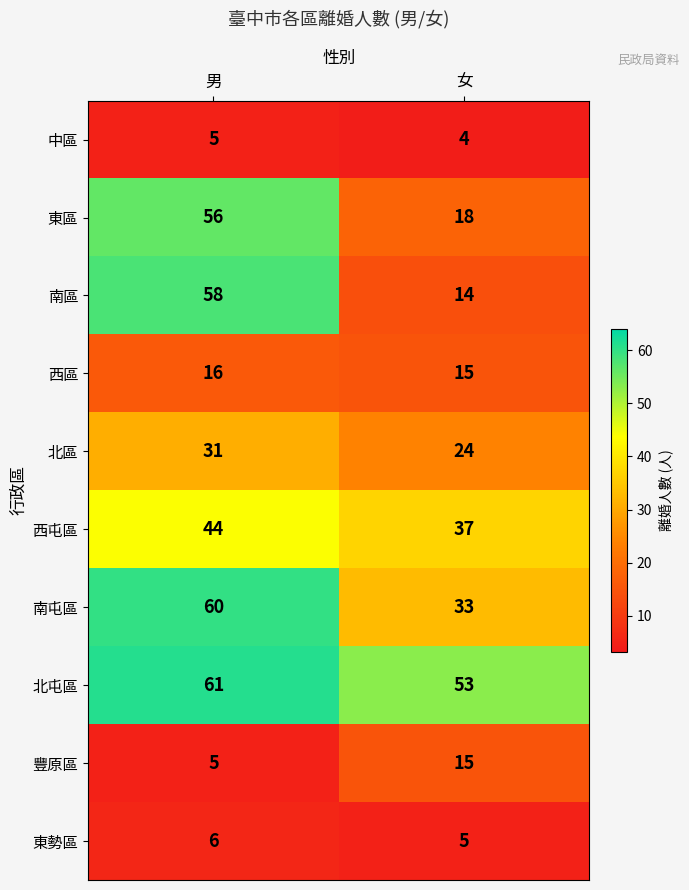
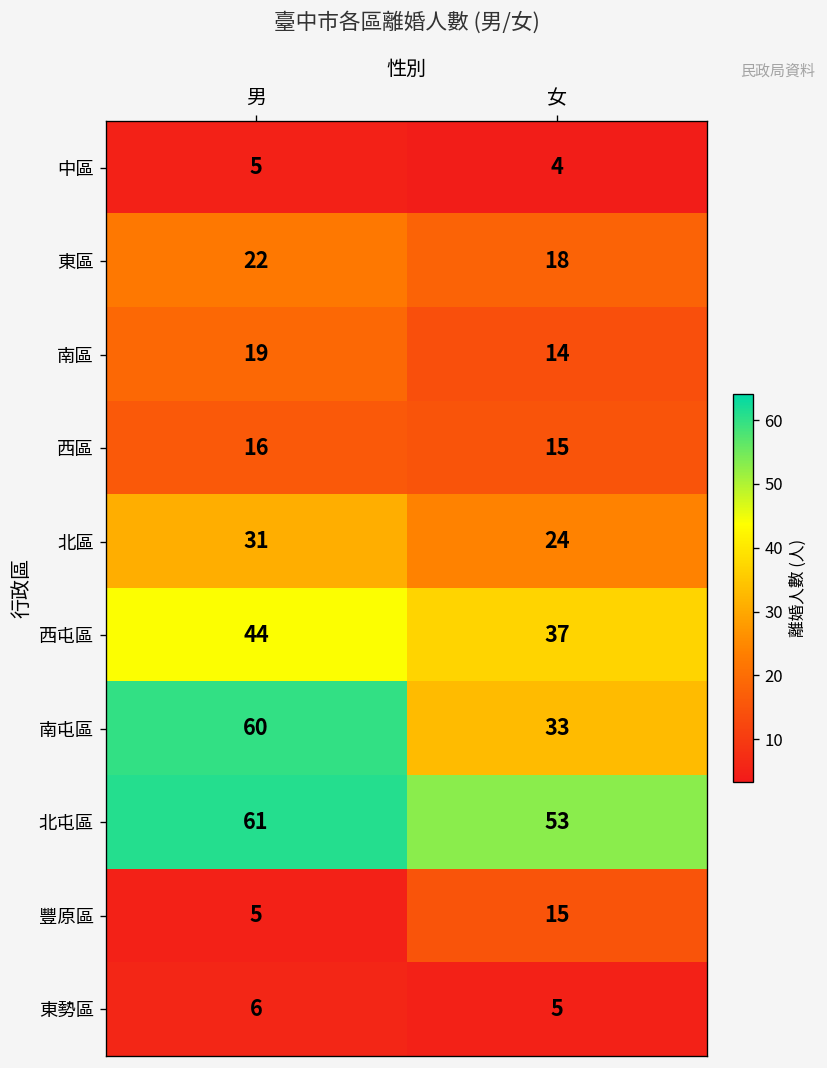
  {
    "中區": {
      "男": 5,
      "女": 4
    },
    "東區": {
-     "男": 56,
+     "男": 22,
      "女": 18
    },
    "南區": {
-     "男": 58,
+     "男": 19,
      "女": 14
    },
    "西區": {
      "男": 16,
      "女": 15
    },
    "北區": {
      "男": 31,
      "女": 24
    },
    "西屯區": {
      "男": 44,
      "女": 37
    },
    "南屯區": {
      "男": 60,
      "女": 33
    },
    "北屯區": {
      "男": 61,
      "女": 53
    },
    "豐原區": {
      "男": 5,
      "女": 15
    },
    "東勢區": {
      "男": 6,
      "女": 5
    }
  }
